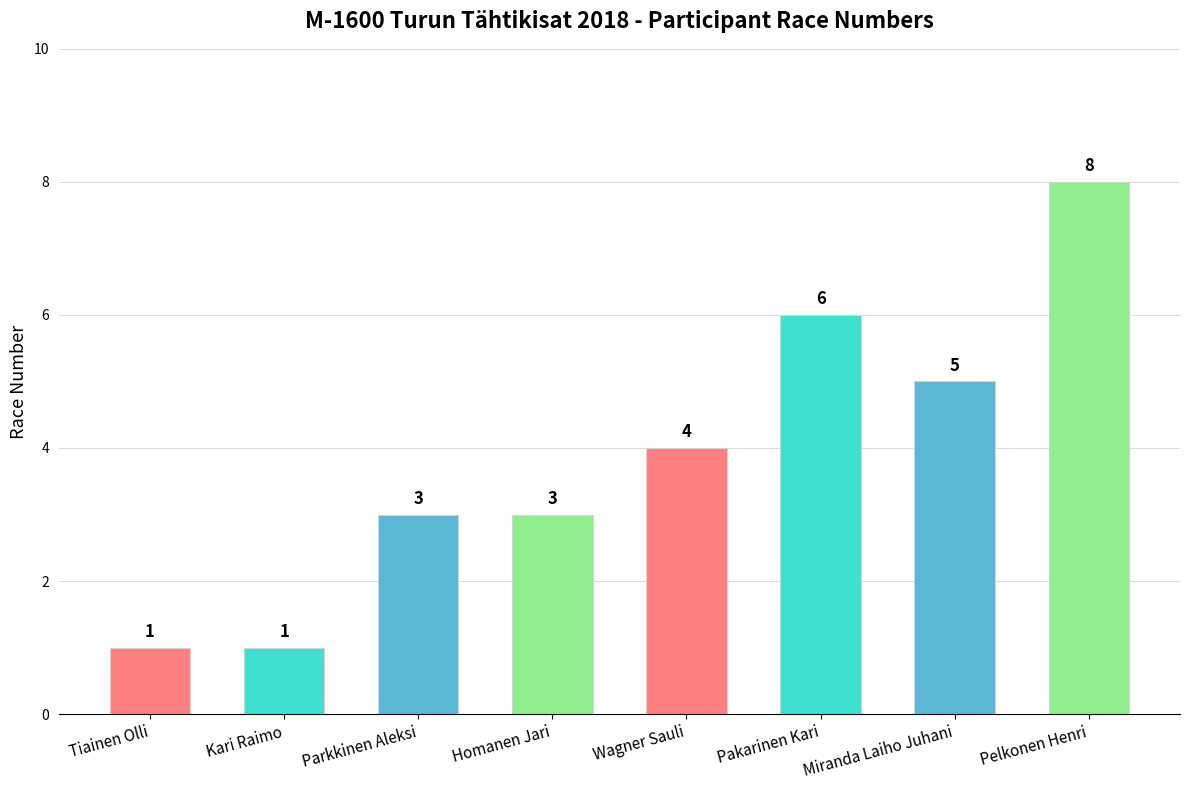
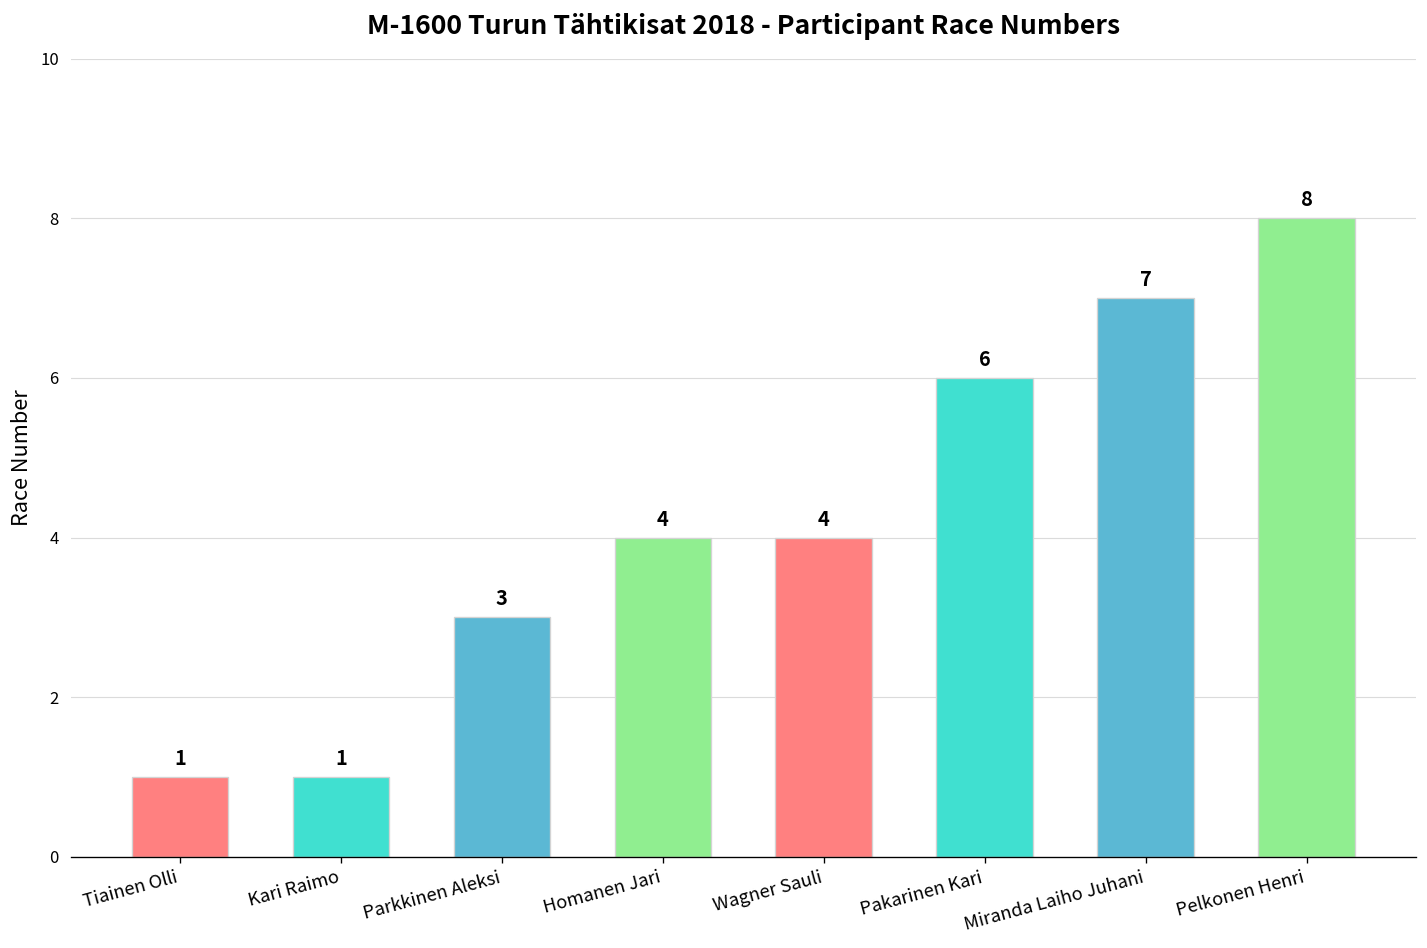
  {
    "Tiainen Olli": 1,
    "Kari Raimo": 1,
    "Parkkinen Aleksi": 3,
-   "Homanen Jari": 3,
+   "Homanen Jari": 4,
    "Wagner Sauli": 4,
    "Pakarinen Kari": 6,
-   "Miranda Laiho Juhani": 5,
+   "Miranda Laiho Juhani": 7,
    "Pelkonen Henri": 8
  }
